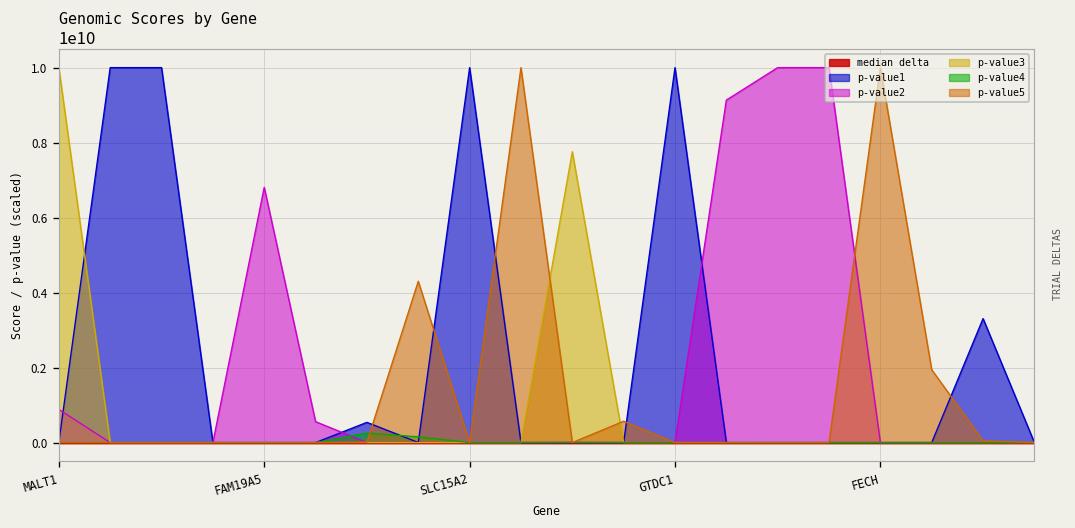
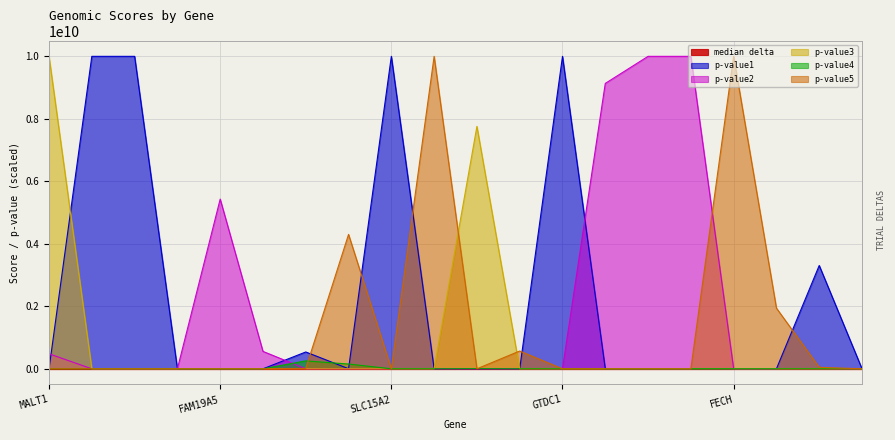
  {
    "p-value1": {
      "SLC15A2": 10000000000,
      "GTDC1": 10000000000
    },
    "p-value2": {
-     "MALT1": 900000000,
-     "FAM19A5": 6800000000
+     "MALT1": 500000000,
+     "FAM19A5": 5400000000
    }
  }
